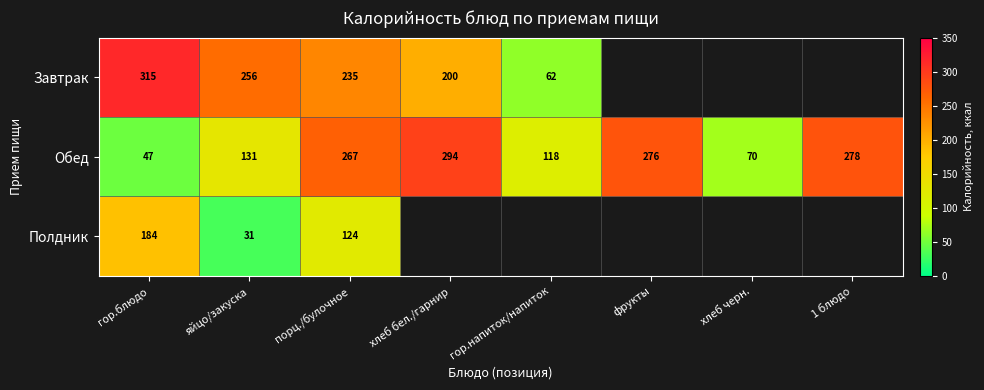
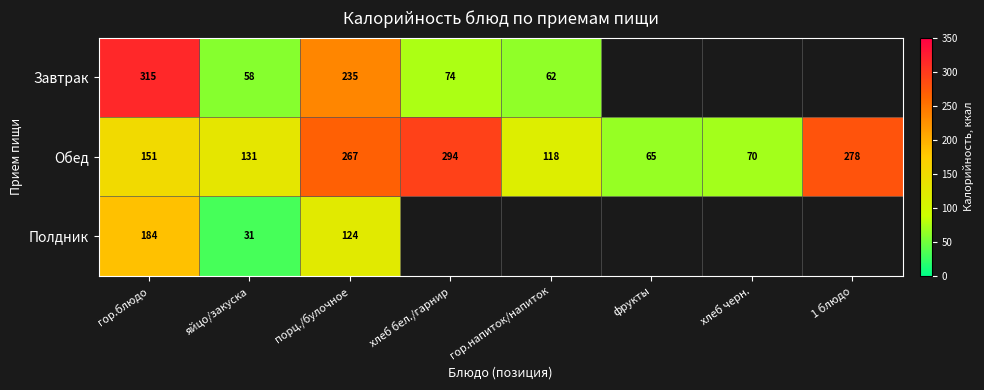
  {
    "Завтрак": {
      "гор.блюдо": 315,
-     "яйцо/закуска": 256,
+     "яйцо/закуска": 58,
      "порц./булочное": 235,
-     "хлеб бел./гарнир": 200,
+     "хлеб бел./гарнир": 74,
      "гор.напиток/напиток": 62
    },
    "Обед": {
-     "гор.блюдо": 47,
+     "гор.блюдо": 151,
      "яйцо/закуска": 131,
      "порц./булочное": 267,
      "хлеб бел./гарнир": 294,
      "гор.напиток/напиток": 118,
-     "фрукты": 276,
+     "фрукты": 65,
      "хлеб черн.": 70,
      "1 блюдо": 278
    },
    "Полдник": {
      "гор.блюдо": 184,
      "яйцо/закуска": 31,
      "порц./булочное": 124
    }
  }
